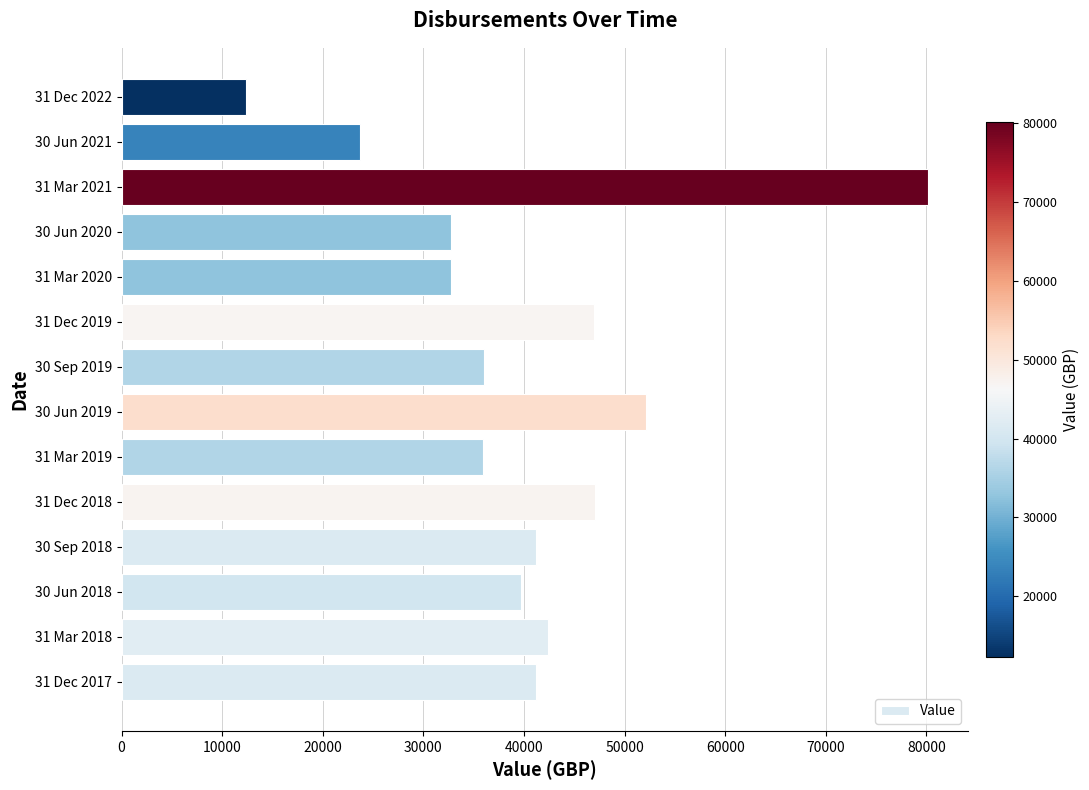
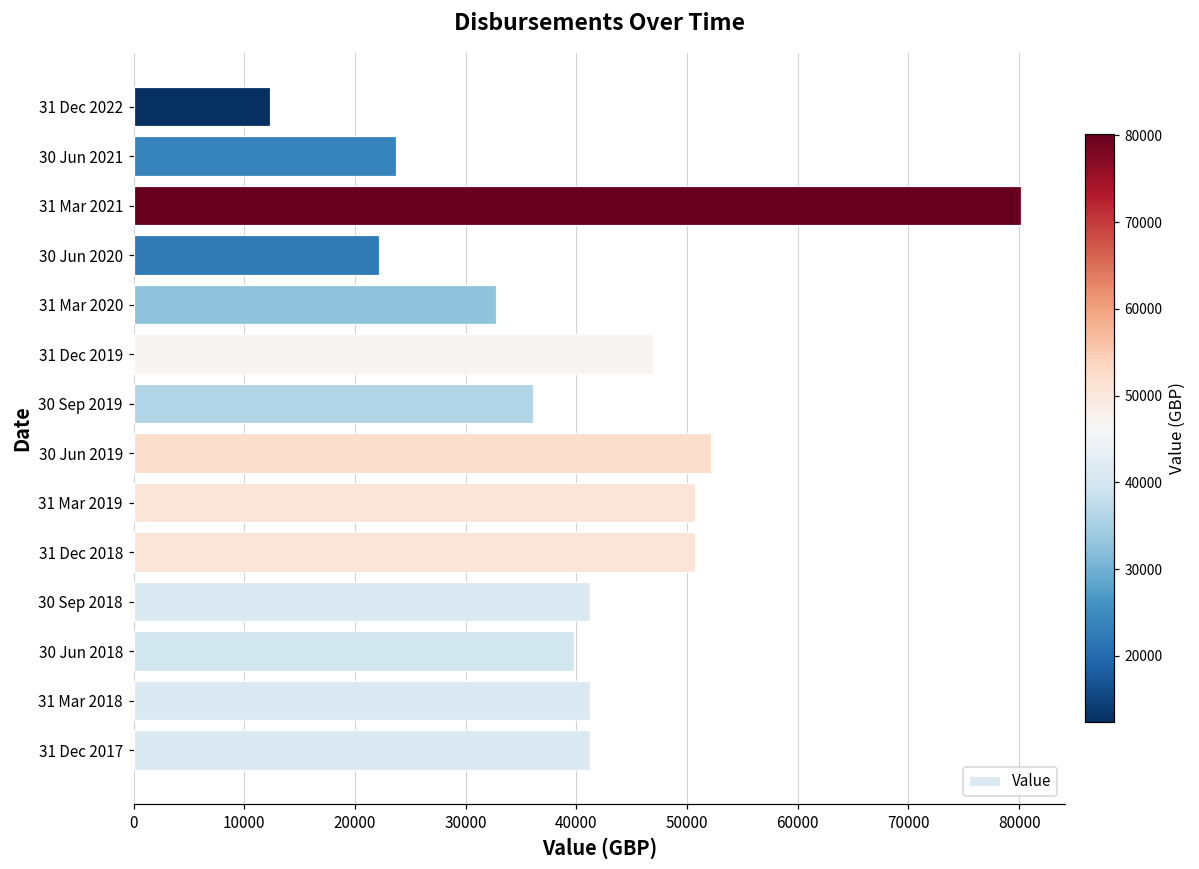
  {
    "31 Dec 2022": 12300,
    "30 Jun 2021": 23700,
    "31 Mar 2021": 80100,
-   "30 Jun 2020": 32700,
+   "30 Jun 2020": 22200,
    "31 Mar 2020": 32700,
    "31 Dec 2019": 46900,
    "30 Sep 2019": 36000,
    "30 Jun 2019": 52200,
-   "31 Mar 2019": 36000,
-   "31 Dec 2018": 47100,
+   "31 Mar 2019": 50700,
+   "31 Dec 2018": 50700,
    "30 Sep 2018": 41200,
    "30 Jun 2018": 39700,
-   "31 Mar 2018": 42400,
+   "31 Mar 2018": 41200,
    "31 Dec 2017": 41200
  }
